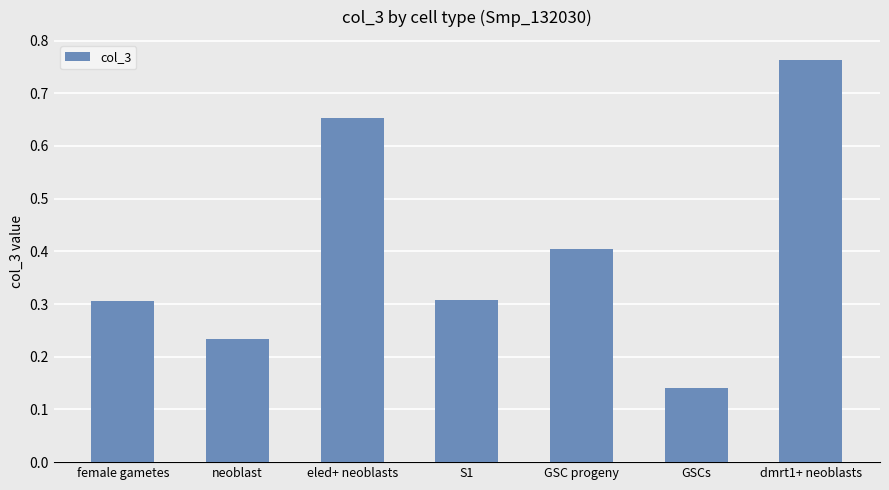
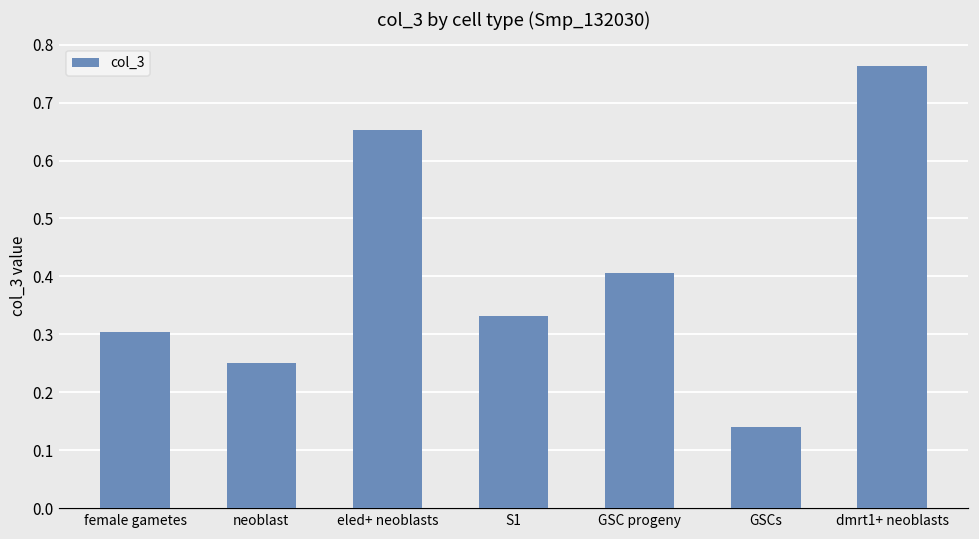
  {
    "female gametes": 0.31,
-   "neoblast": 0.23,
+   "neoblast": 0.25,
    "eled+ neoblasts": 0.65,
-   "S1": 0.31,
+   "S1": 0.33,
    "GSC progeny": 0.41,
    "GSCs": 0.14,
    "dmrt1+ neoblasts": 0.76
  }
